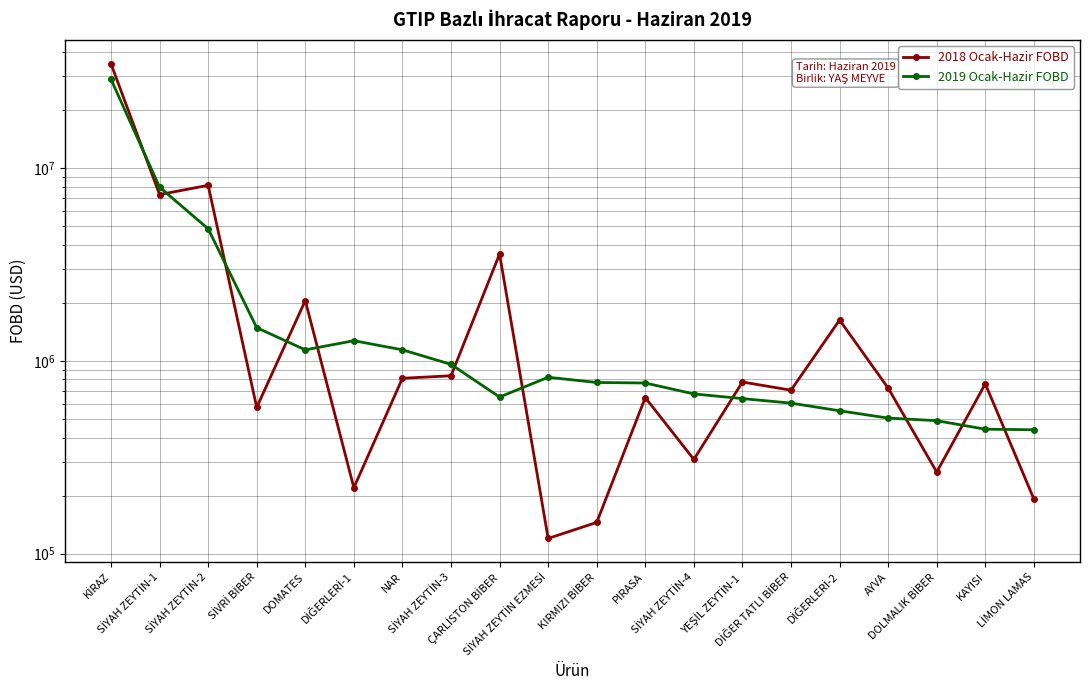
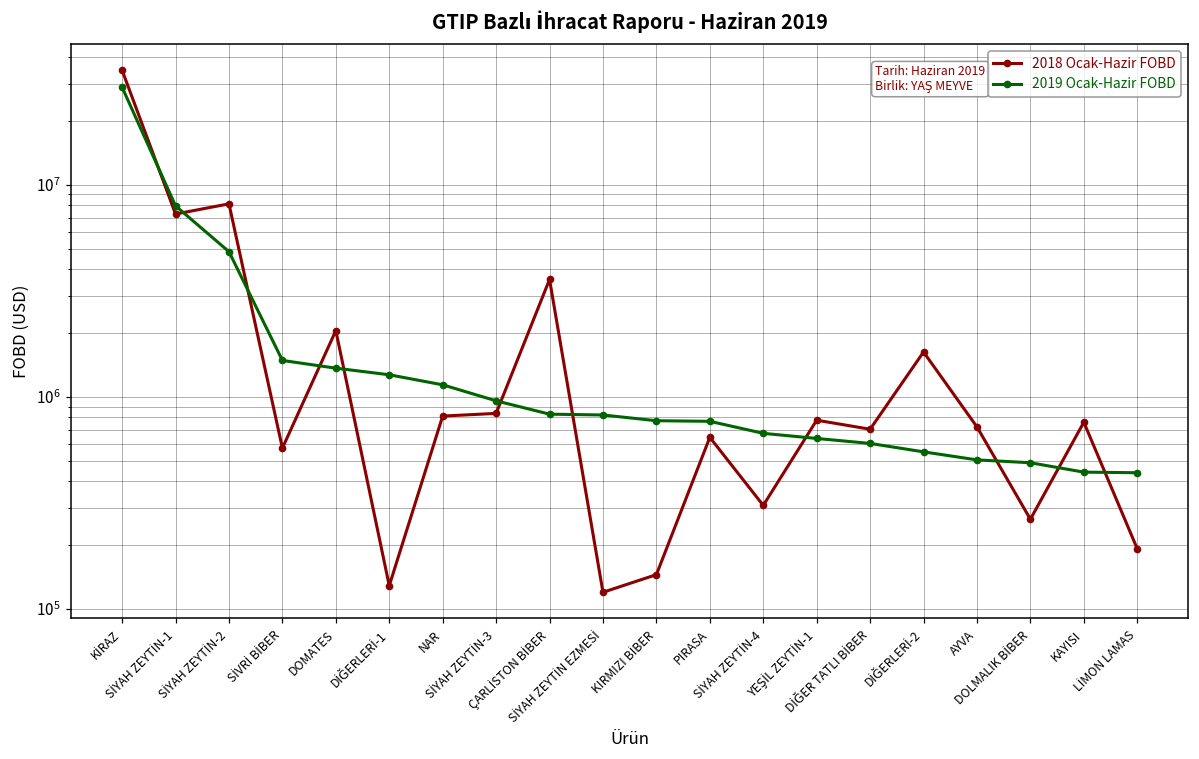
  {
    "2018 Ocak-Hazir FOBD": {
      "KİRAZ": 35000000,
      "SİYAH ZEYTİN-1": 7300000,
      "SİYAH ZEYTİN-2": 8100000,
      "SİVRİ BİBER": 570000,
      "DOMATES": 2100000,
-     "DİĞERLERİ-1": 220000,
+     "DİĞERLERİ-1": 130000,
      "NAR": 810000,
      "SİYAH ZEYTİN-3": 840000,
      "ÇARLİSTON BİBER": 3600000,
      "SİYAH ZEYTİN EZMESİ": 120000,
      "KIRMIZI BİBER": 150000,
      "PIRASA": 640000,
      "SİYAH ZEYTİN-4": 310000,
      "YEŞİL ZEYTİN-1": 780000,
      "DİĞER TATLI BİBER": 700000,
      "DİĞERLERİ-2": 1600000,
      "AYVA": 720000,
      "DOLMALIK BİBER": 260000,
      "KAYISI": 760000,
      "LİMON LAMAS": 190000
    },
    "2019 Ocak-Hazir FOBD": {
      "KİRAZ": 29000000,
      "SİYAH ZEYTİN-1": 7900000,
      "SİYAH ZEYTİN-2": 4800000,
      "SİVRİ BİBER": 1500000,
-     "DOMATES": 1100000,
+     "DOMATES": 1400000,
      "DİĞERLERİ-1": 1300000,
      "NAR": 1100000,
      "SİYAH ZEYTİN-3": 1000000,
-     "ÇARLİSTON BİBER": 650000,
+     "ÇARLİSTON BİBER": 830000,
      "SİYAH ZEYTİN EZMESİ": 820000,
      "KIRMIZI BİBER": 770000,
      "PIRASA": 770000,
      "SİYAH ZEYTİN-4": 670000,
      "YEŞİL ZEYTİN-1": 640000,
      "DİĞER TATLI BİBER": 600000,
      "DİĞERLERİ-2": 550000,
      "AYVA": 500000,
      "DOLMALIK BİBER": 490000,
      "KAYISI": 440000,
      "LİMON LAMAS": 440000
    }
  }
